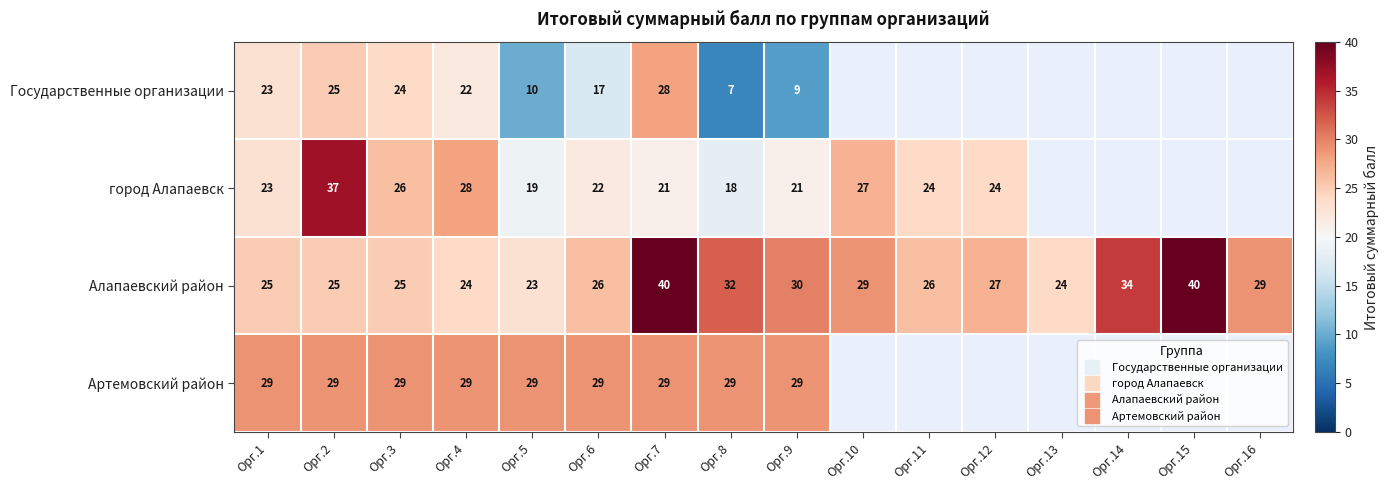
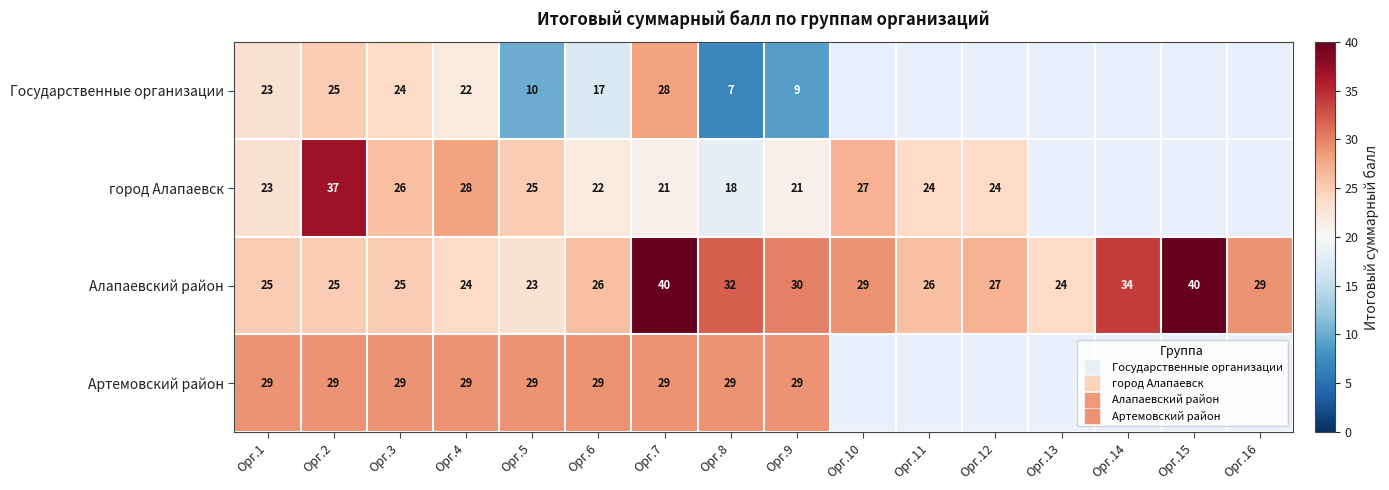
  {
    "Государственные организации": {
      "Орг.1": 23,
      "Орг.2": 25,
      "Орг.3": 24,
      "Орг.4": 22,
      "Орг.5": 10,
      "Орг.6": 17,
      "Орг.7": 28,
      "Орг.8": 7,
      "Орг.9": 9
    },
    "город Алапаевск": {
      "Орг.1": 23,
      "Орг.2": 37,
      "Орг.3": 26,
      "Орг.4": 28,
-     "Орг.5": 19,
+     "Орг.5": 25,
      "Орг.6": 22,
      "Орг.7": 21,
      "Орг.8": 18,
      "Орг.9": 21,
      "Орг.10": 27,
      "Орг.11": 24,
      "Орг.12": 24
    },
    "Алапаевский район": {
      "Орг.1": 25,
      "Орг.2": 25,
      "Орг.3": 25,
      "Орг.4": 24,
      "Орг.5": 23,
      "Орг.6": 26,
      "Орг.7": 40,
      "Орг.8": 32,
      "Орг.9": 30,
      "Орг.10": 29,
      "Орг.11": 26,
      "Орг.12": 27,
      "Орг.13": 24,
      "Орг.14": 34,
      "Орг.15": 40,
      "Орг.16": 29
    },
    "Артемовский район": {
      "Орг.1": 29,
      "Орг.2": 29,
      "Орг.3": 29,
      "Орг.4": 29,
      "Орг.5": 29,
      "Орг.6": 29,
      "Орг.7": 29,
      "Орг.8": 29,
      "Орг.9": 29
    }
  }
